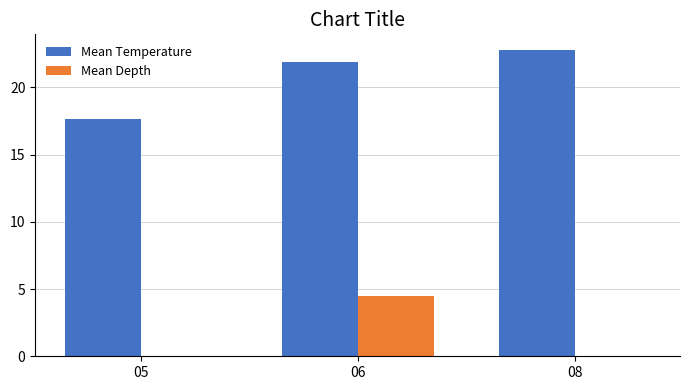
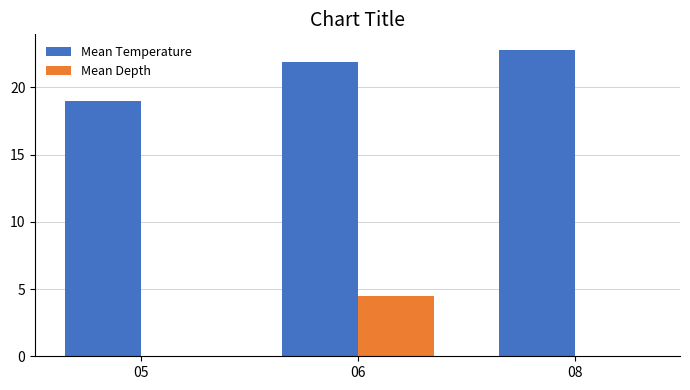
  {
    "Mean Temperature": {
-     "05": 17.6,
+     "05": 19.0,
      "06": 21.9,
      "08": 22.8
    },
    "Mean Depth": {
      "05": 0.0,
      "06": 4.5,
      "08": 0.0
    }
  }
